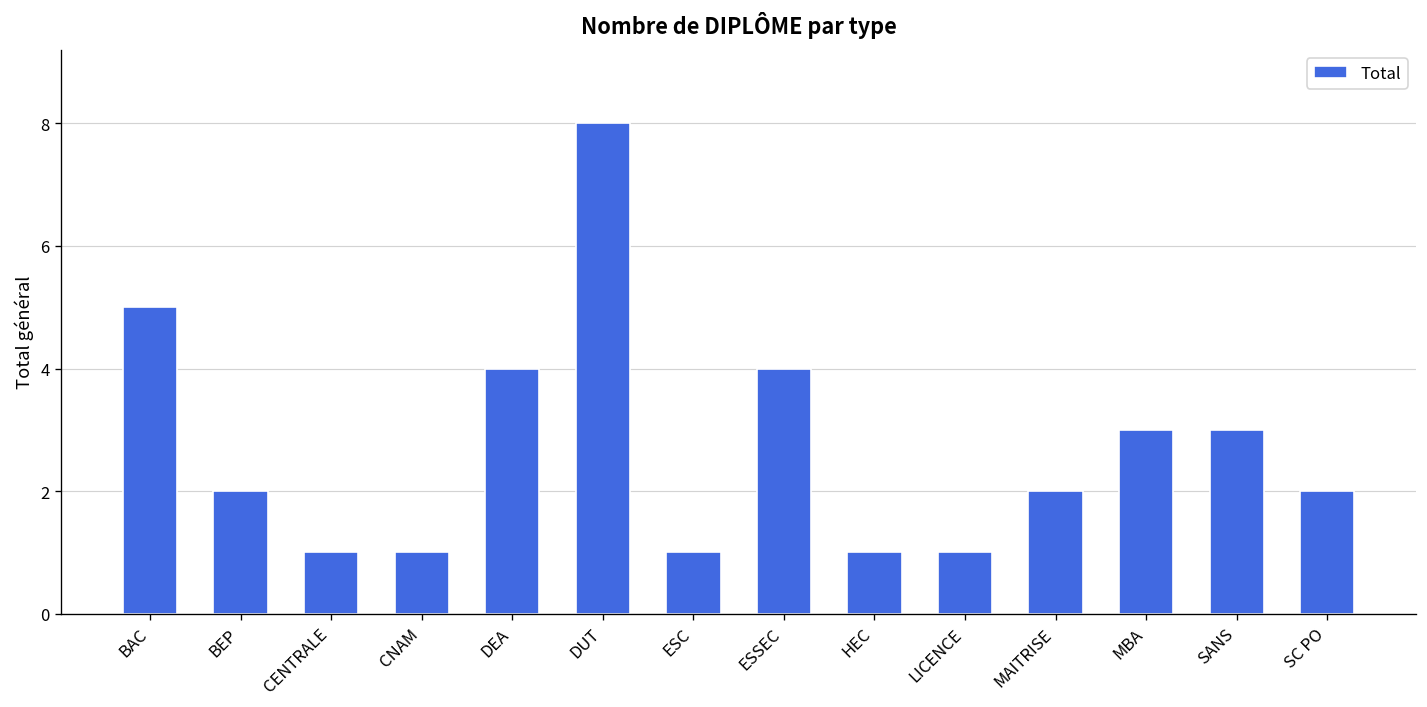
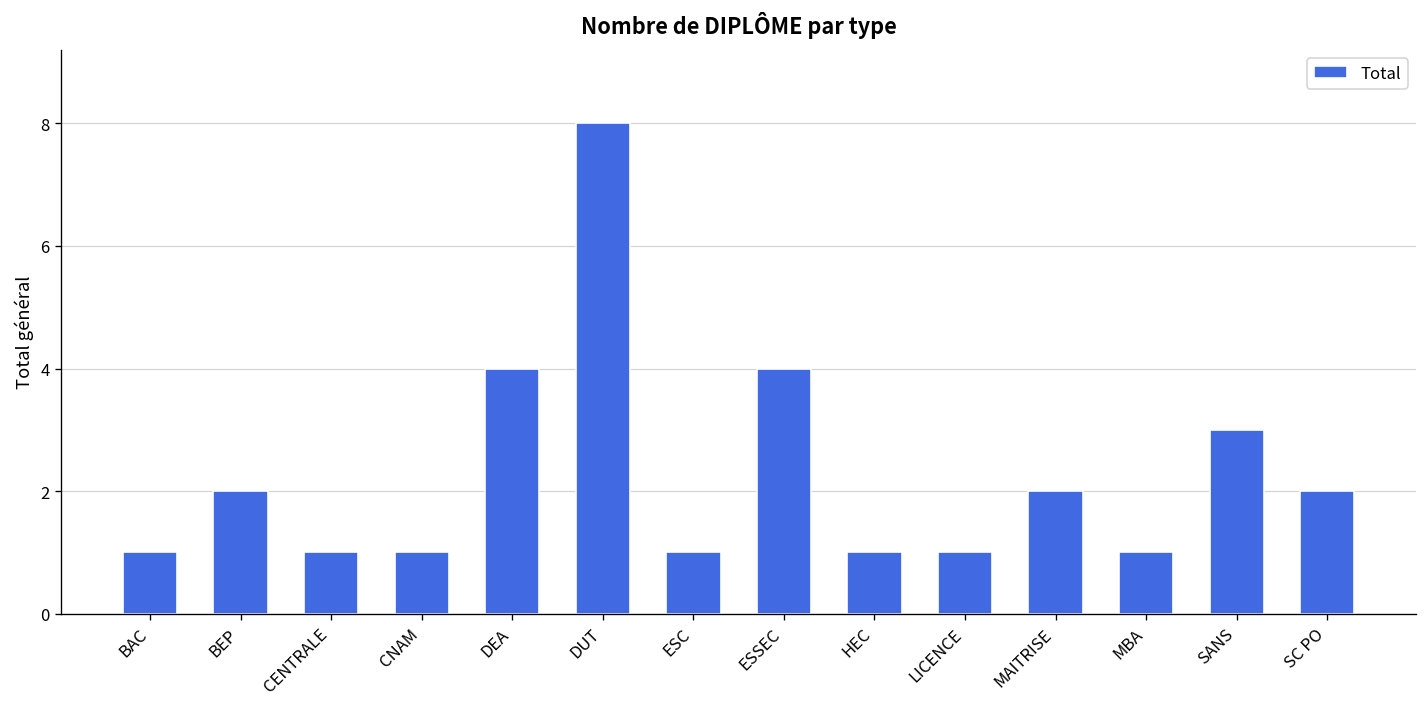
  {
-   "BAC": 5,
+   "BAC": 1,
    "BEP": 2,
    "CENTRALE": 1,
    "CNAM": 1,
    "DEA": 4,
    "DUT": 8,
    "ESC": 1,
    "ESSEC": 4,
    "HEC": 1,
    "LICENCE": 1,
    "MAITRISE": 2,
-   "MBA": 3,
+   "MBA": 1,
    "SANS": 3,
    "SC PO": 2
  }
